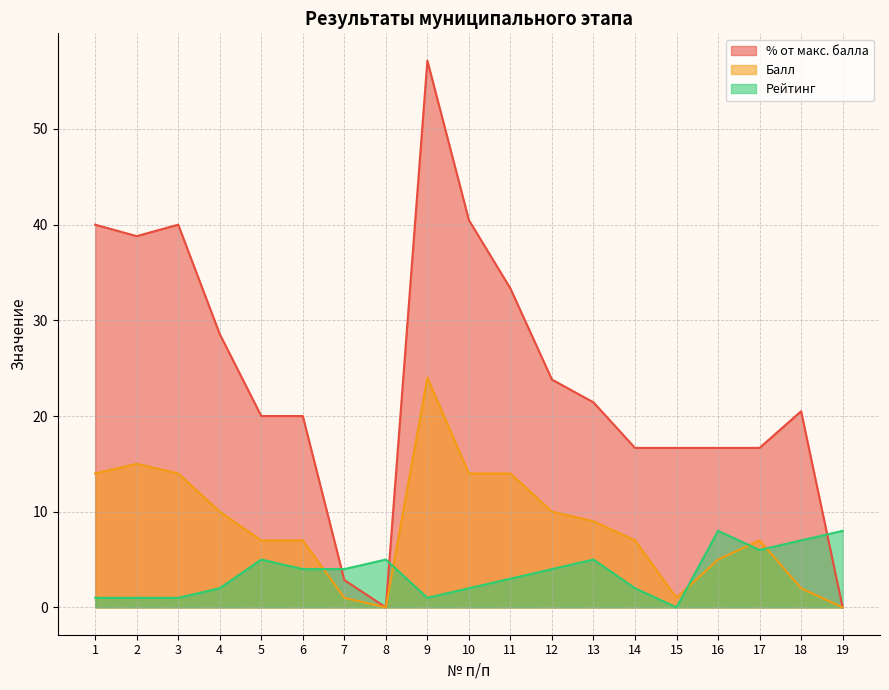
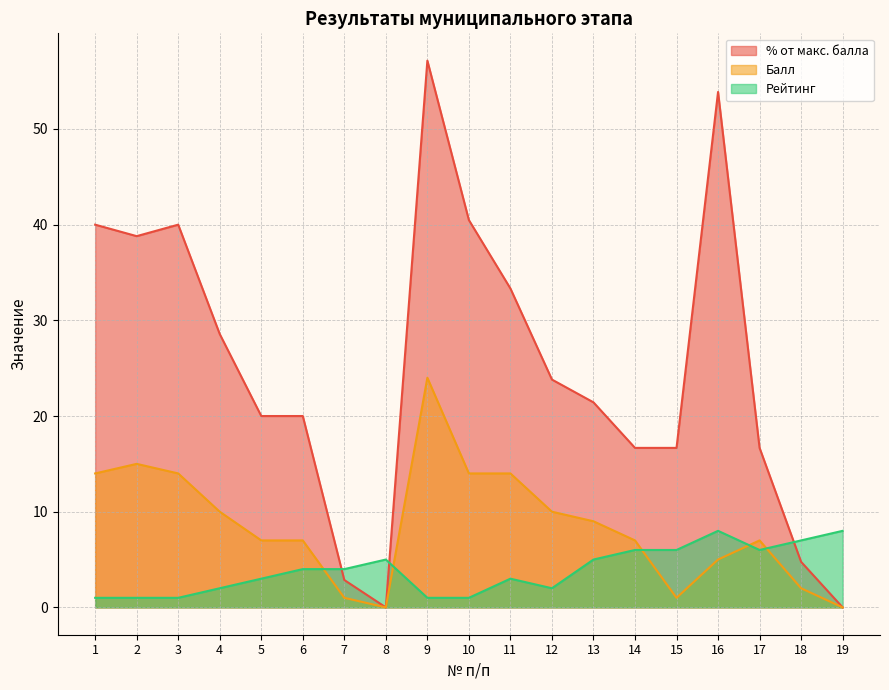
  {
    "% от макс. балла": {
      "1": 40,
      "2": 39,
      "3": 40,
      "4": 29,
      "5": 20,
      "6": 20,
      "7": 3,
      "9": 57,
      "10": 40,
      "11": 33,
      "12": 24,
      "13": 21,
      "14": 17,
      "15": 17,
-     "16": 17,
+     "16": 54,
      "17": 17,
-     "18": 21
+     "18": 5
    },
    "Балл": {
      "1": 14,
      "2": 15,
      "3": 14,
      "4": 10,
      "5": 7,
      "6": 7,
      "7": 1,
      "9": 24,
      "10": 14,
      "11": 14,
      "12": 10,
      "13": 9,
      "14": 7,
      "15": 1,
      "16": 5,
      "17": 7,
      "18": 2
    },
    "Рейтинг": {
      "1": 1,
      "2": 1,
      "3": 1,
      "4": 2,
-     "5": 5,
+     "5": 3,
      "6": 4,
      "7": 4,
      "8": 5,
      "9": 1,
-     "10": 2,
+     "10": 1,
      "11": 3,
-     "12": 4,
+     "12": 2,
      "13": 5,
-     "14": 2,
-     "15": 0,
+     "14": 6,
+     "15": 6,
      "16": 8,
      "17": 6,
      "18": 7,
      "19": 8
    }
  }
